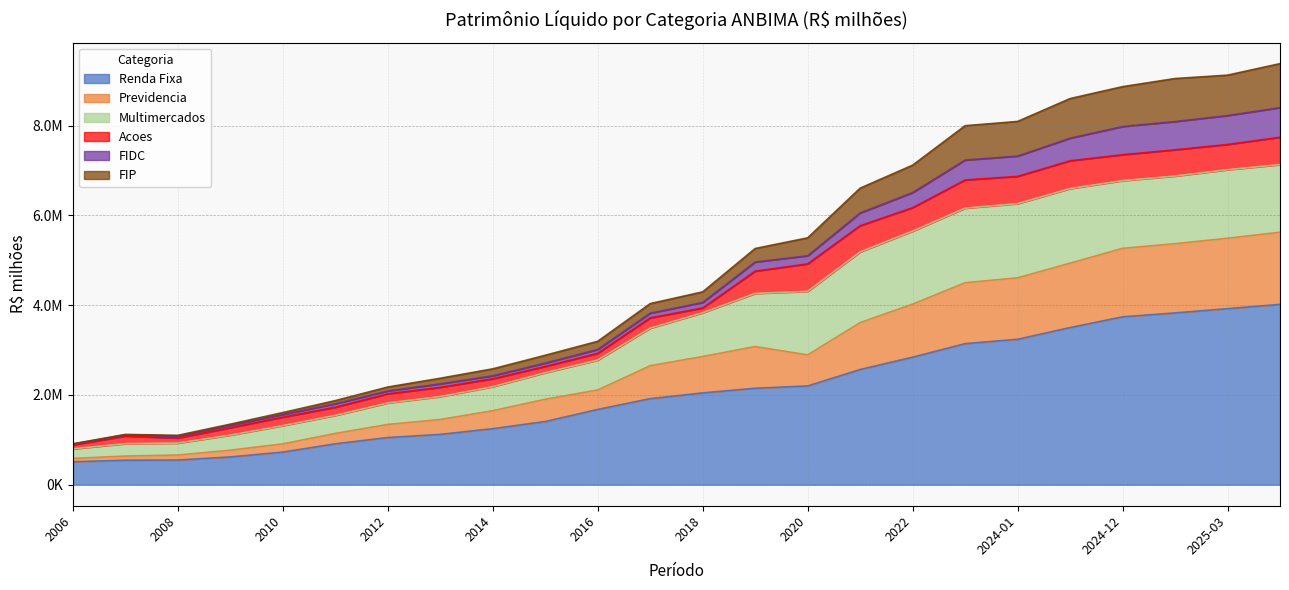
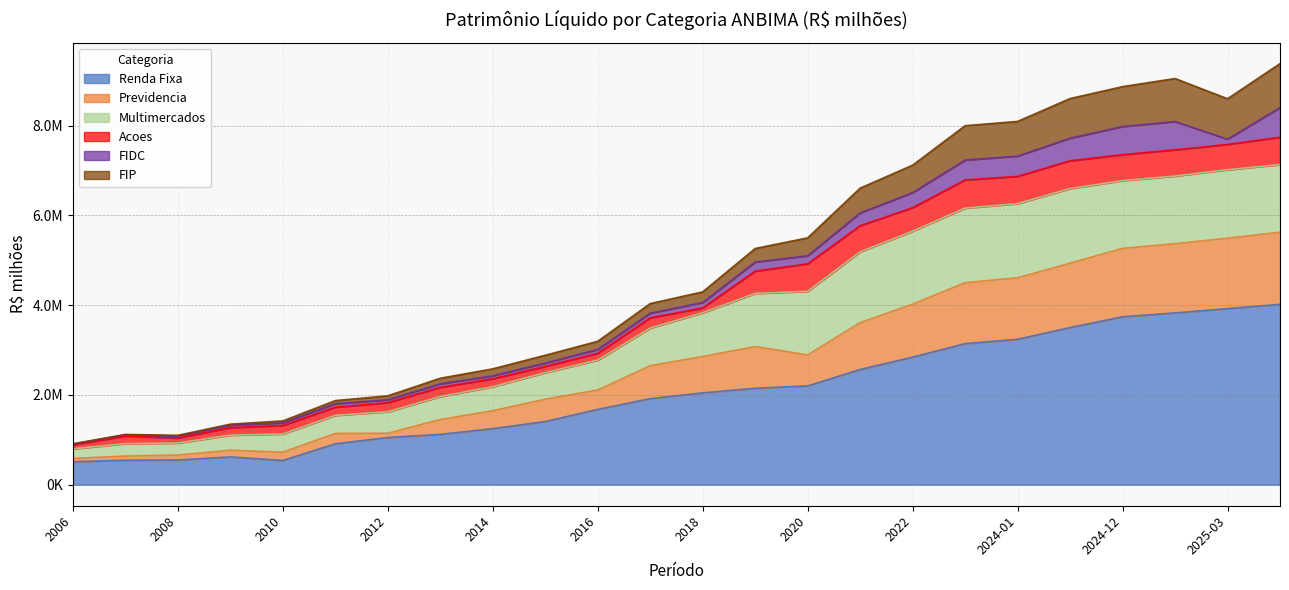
  {
    "Renda Fixa": {
      "2006": 500000,
      "2008": 500000,
-     "2010": 700000,
+     "2010": 500000,
      "2012": 1100000,
      "2014": 1200000,
      "2016": 1700000,
      "2018": 2000000,
      "2020": 2200000,
      "2022": 2800000,
      "2024-01": 3200000,
      "2024-12": 3700000,
      "2025-03": 3900000
    },
    "Previdencia": {
      "2006": 100000,
      "2008": 100000,
      "2010": 200000,
-     "2012": 300000,
+     "2012": 100000,
      "2014": 400000,
      "2016": 400000,
      "2018": 800000,
      "2020": 700000,
      "2022": 1200000,
      "2024-01": 1400000,
      "2024-12": 1500000,
      "2025-03": 1600000
    },
    "Multimercados": {
      "2006": 200000,
      "2008": 300000,
      "2010": 400000,
      "2012": 500000,
      "2014": 500000,
      "2016": 700000,
      "2018": 1000000,
      "2020": 1400000,
      "2022": 1600000,
      "2024-01": 1700000,
      "2024-12": 1500000,
      "2025-03": 1500000
    },
    "Acoes": {
      "2010": 200000,
      "2012": 200000,
      "2014": 200000,
      "2016": 100000,
      "2018": 100000,
      "2020": 600000,
      "2022": 500000,
      "2024-01": 600000,
      "2024-12": 600000,
      "2025-03": 600000
    },
    "FIDC": {
      "2012": 100000,
      "2014": 100000,
      "2016": 100000,
      "2018": 100000,
      "2020": 200000,
      "2022": 300000,
      "2024-01": 500000,
      "2024-12": 600000,
-     "2025-03": 600000
+     "2025-03": 100000
    },
    "FIP": {
      "2012": 100000,
      "2014": 200000,
      "2016": 200000,
      "2018": 200000,
      "2020": 400000,
      "2022": 600000,
      "2024-01": 800000,
      "2024-12": 900000,
      "2025-03": 900000
    }
  }
